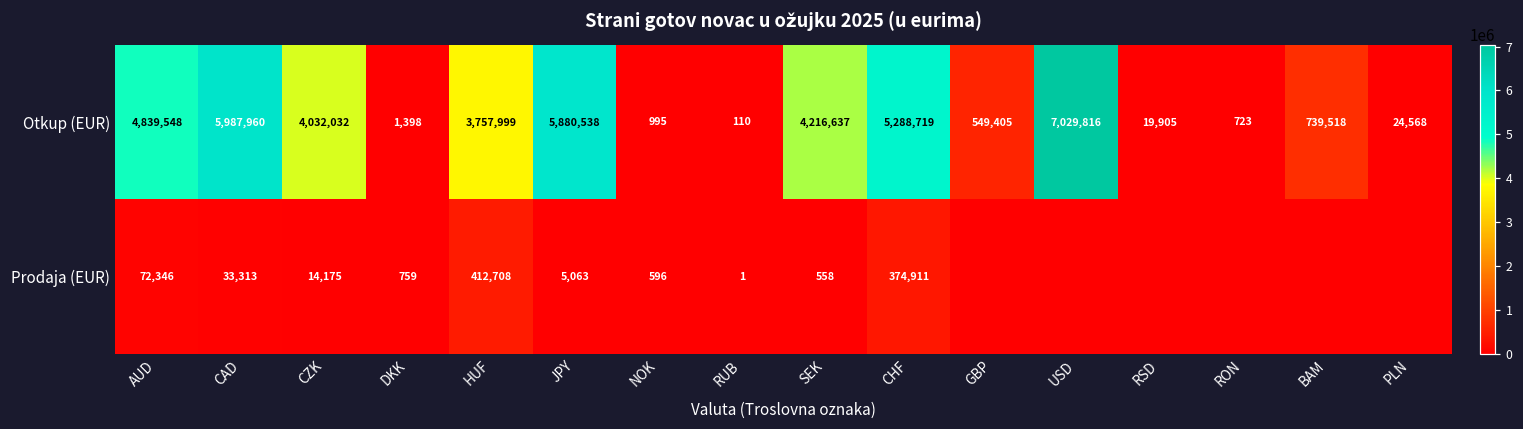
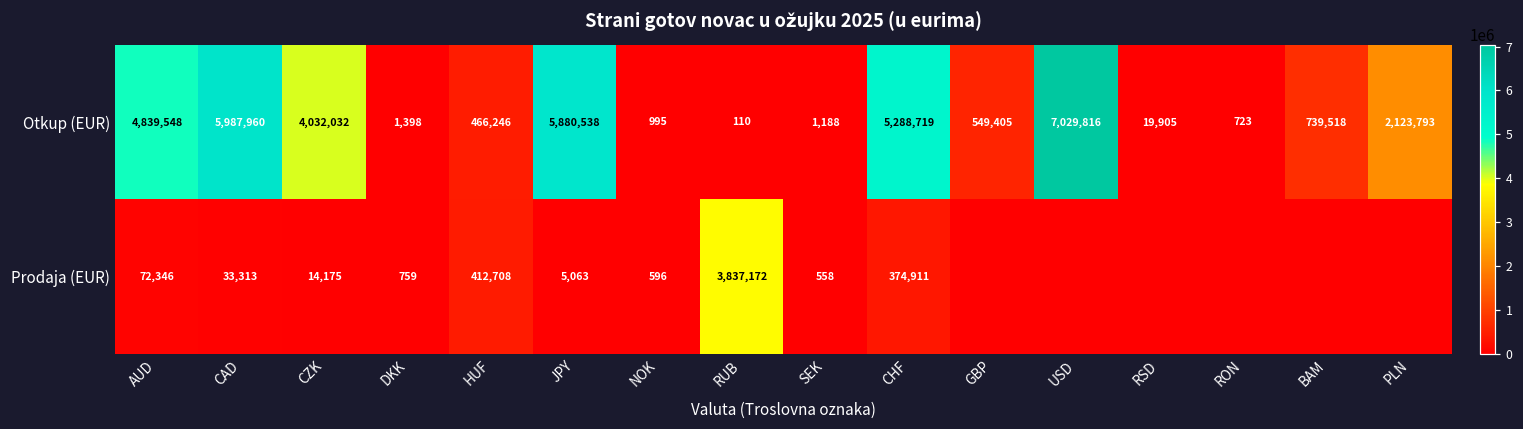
  {
    "Otkup (EUR)": {
      "AUD": "4,839,548",
      "CAD": "5,987,960",
      "CZK": "4,032,032",
      "DKK": "1,398",
-     "HUF": "3,757,999",
+     "HUF": "466,246",
      "JPY": "5,880,538",
      "NOK": "995",
      "RUB": "110",
-     "SEK": "4,216,637",
+     "SEK": "1,188",
      "CHF": "5,288,719",
      "GBP": "549,405",
      "USD": "7,029,816",
      "RSD": "19,905",
      "RON": "723",
      "BAM": "739,518",
-     "PLN": "24,568"
+     "PLN": "2,123,793"
    },
    "Prodaja (EUR)": {
      "AUD": "72,346",
      "CAD": "33,313",
      "CZK": "14,175",
      "DKK": "759",
      "HUF": "412,708",
      "JPY": "5,063",
      "NOK": "596",
-     "RUB": "1",
+     "RUB": "3,837,172",
      "SEK": "558",
      "CHF": "374,911"
    }
  }
